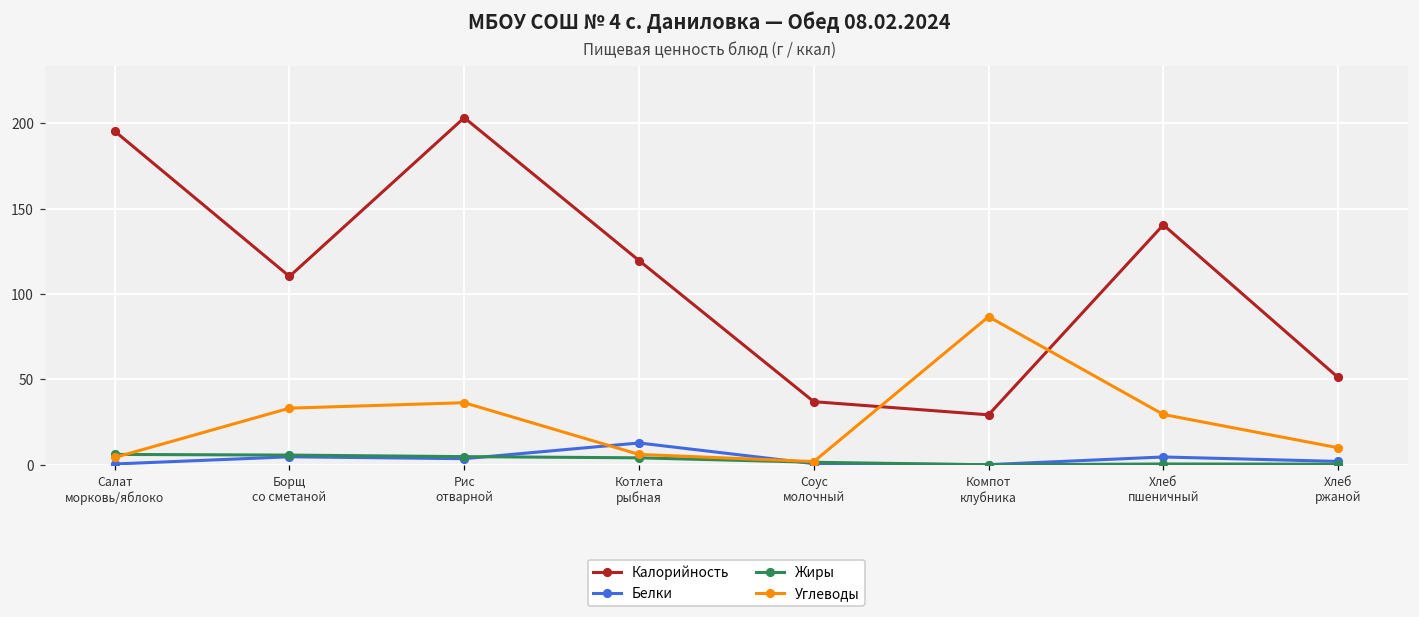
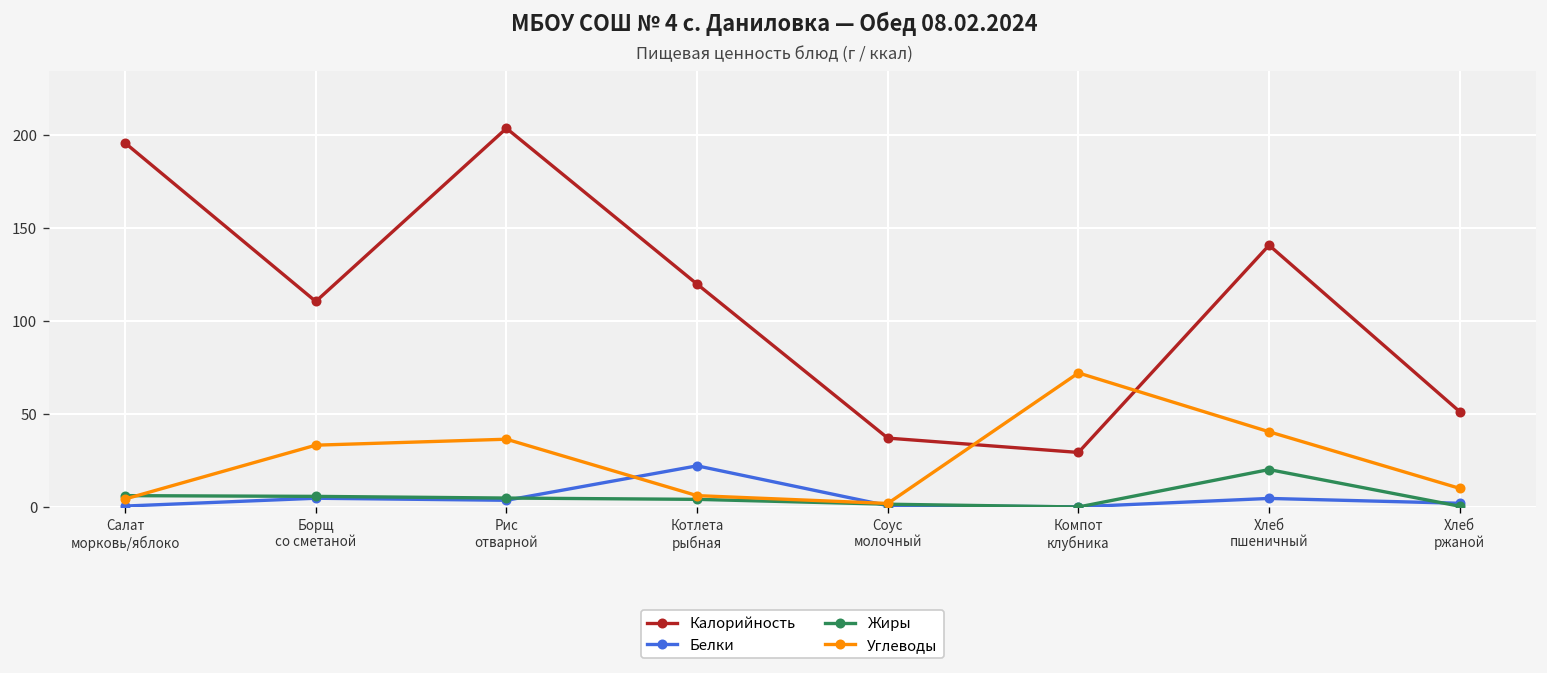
  {
    "Калорийность": {
      "Салат морковь/яблоко": 196,
      "Борщ со сметаной": 110,
      "Рис отварной": 203,
      "Котлета рыбная": 120,
      "Соус молочный": 37,
      "Компот клубника": 29,
      "Хлеб пшеничный": 141,
      "Хлеб ржаной": 51
    },
    "Белки": {
      "Салат морковь/яблоко": 1,
-     "Котлета рыбная": 13,
+     "Котлета рыбная": 22,
      "Хлеб пшеничный": 5
    },
    "Жиры": {
      "Салат морковь/яблоко": 6,
      "Котлета рыбная": 4,
-     "Хлеб пшеничный": 1
+     "Хлеб пшеничный": 20
    },
    "Углеводы": {
      "Салат морковь/яблоко": 4,
      "Борщ со сметаной": 33,
      "Рис отварной": 36,
      "Котлета рыбная": 6,
-     "Компот клубника": 87,
-     "Хлеб пшеничный": 30,
+     "Компот клубника": 72,
+     "Хлеб пшеничный": 40,
      "Хлеб ржаной": 10
    }
  }
